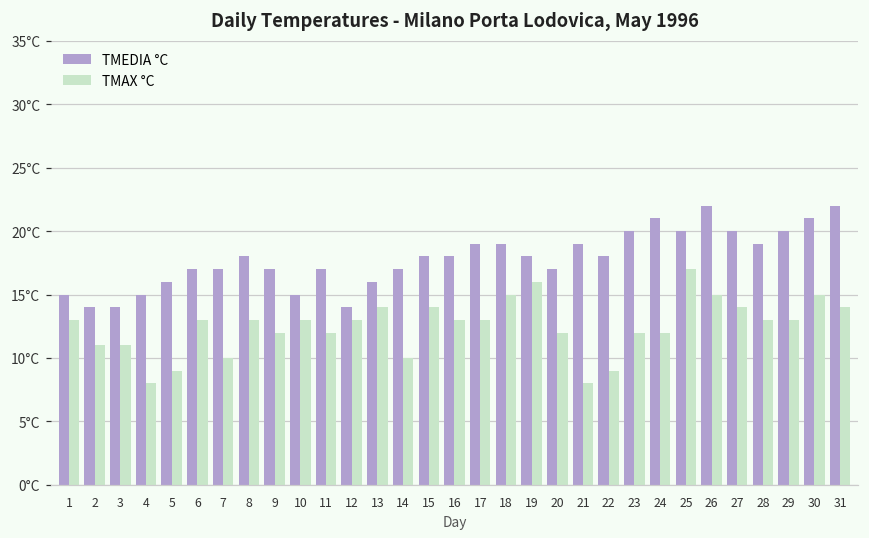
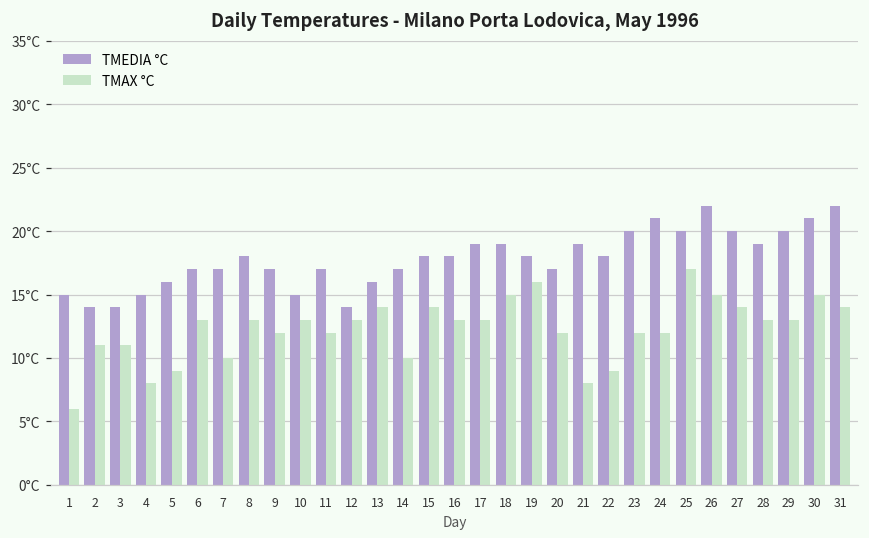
  {
    "TMEDIA °C": {
      "1": "15°C",
      "2": "14°C",
      "3": "14°C",
      "4": "15°C",
      "5": "16°C",
      "6": "17°C",
      "7": "17°C",
      "8": "18°C",
      "9": "17°C",
      "10": "15°C",
      "11": "17°C",
      "12": "14°C",
      "13": "16°C",
      "14": "17°C",
      "15": "18°C",
      "16": "18°C",
      "17": "19°C",
      "18": "19°C",
      "19": "18°C",
      "20": "17°C",
      "21": "19°C",
      "22": "18°C",
      "23": "20°C",
      "24": "21°C",
      "25": "20°C",
      "26": "22°C",
      "27": "20°C",
      "28": "19°C",
      "29": "20°C",
      "30": "21°C",
      "31": "22°C"
    },
    "TMAX °C": {
-     "1": "13°C",
+     "1": "6°C",
      "2": "11°C",
      "3": "11°C",
      "4": "8°C",
      "5": "9°C",
      "6": "13°C",
      "7": "10°C",
      "8": "13°C",
      "9": "12°C",
      "10": "13°C",
      "11": "12°C",
      "12": "13°C",
      "13": "14°C",
      "14": "10°C",
      "15": "14°C",
      "16": "13°C",
      "17": "13°C",
      "18": "15°C",
      "19": "16°C",
      "20": "12°C",
      "21": "8°C",
      "22": "9°C",
      "23": "12°C",
      "24": "12°C",
      "25": "17°C",
      "26": "15°C",
      "27": "14°C",
      "28": "13°C",
      "29": "13°C",
      "30": "15°C",
      "31": "14°C"
    }
  }
